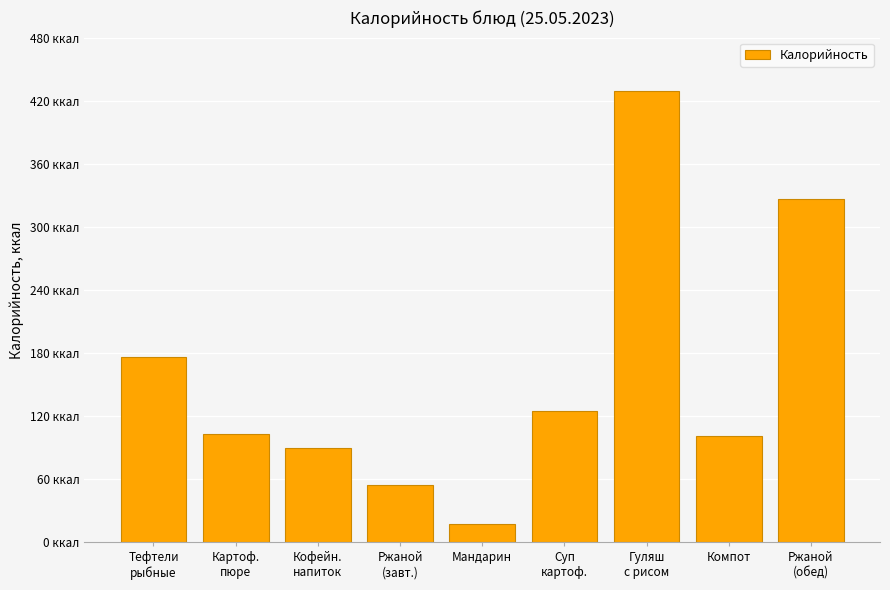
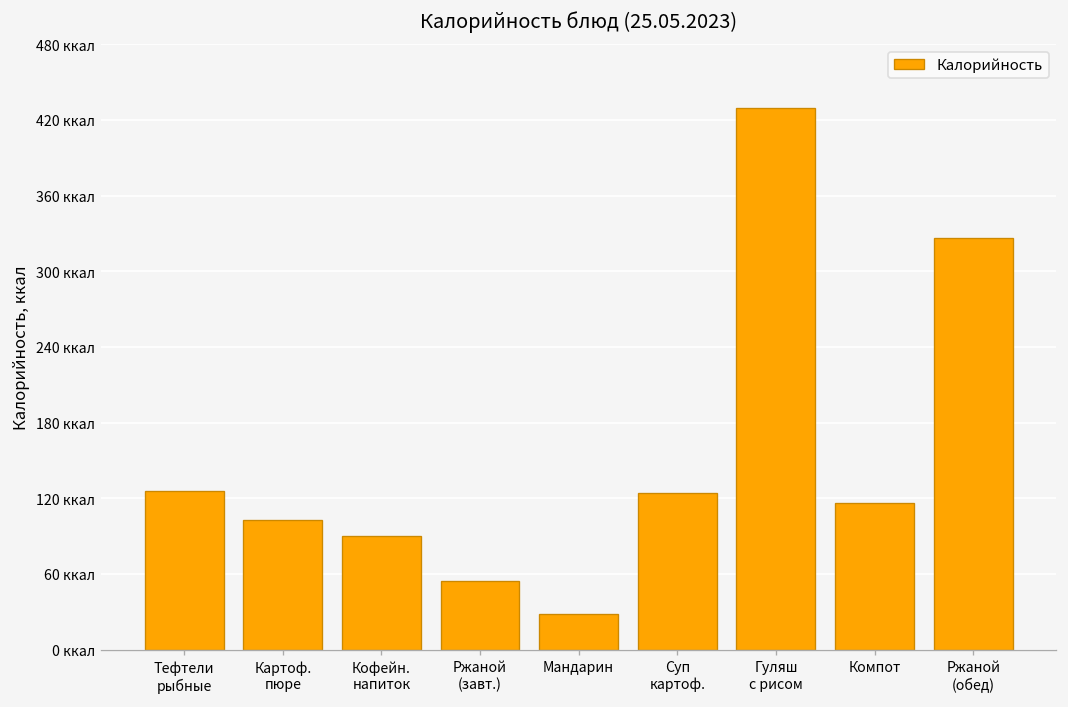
  {
-   "Тефтели рыбные": "176 ккал",
+   "Тефтели рыбные": "125 ккал",
    "Картоф. пюре": "103 ккал",
    "Кофейн. напиток": "90 ккал",
    "Ржаной (завт.)": "54 ккал",
-   "Мандарин": "17 ккал",
+   "Мандарин": "28 ккал",
    "Суп картоф.": "124 ккал",
    "Гуляш с рисом": "429 ккал",
-   "Компот": "101 ккал",
+   "Компот": "116 ккал",
    "Ржаной (обед)": "326 ккал"
  }
